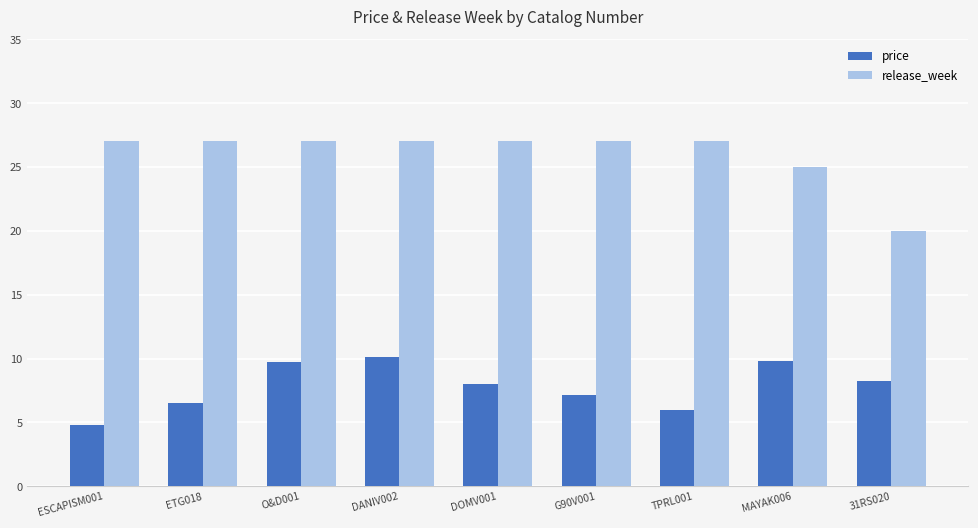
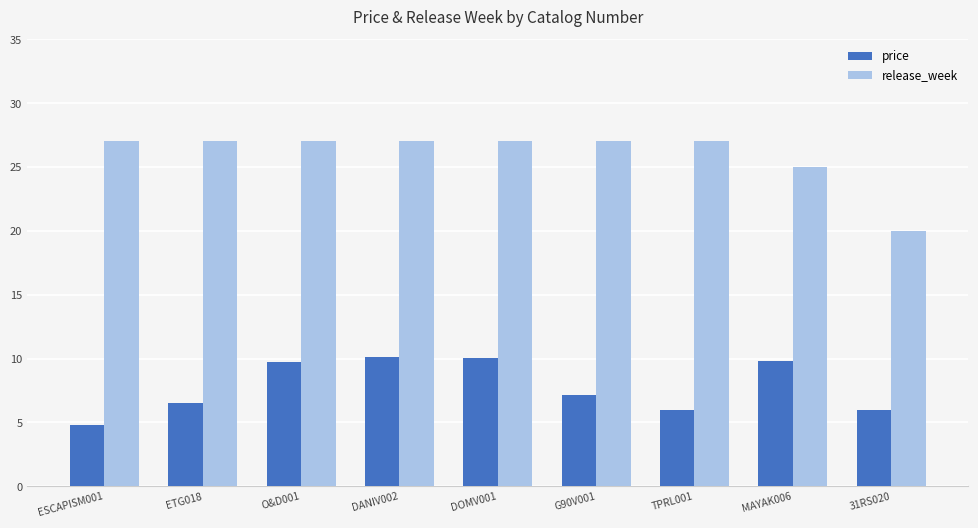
  {
    "price": {
      "ESCAPISM001": 4.8,
      "ETG018": 6.5,
      "O&D001": 9.7,
      "DANIV002": 10.1,
-     "DOMV001": 8.0,
+     "DOMV001": 10.0,
      "G90V001": 7.2,
      "TPRL001": 5.9,
      "MAYAK006": 9.8,
-     "31RS020": 8.2
+     "31RS020": 6.0
    },
    "release_week": {
      "ESCAPISM001": 27.0,
      "ETG018": 27.0,
      "O&D001": 27.0,
      "DANIV002": 27.0,
      "DOMV001": 27.0,
      "G90V001": 27.0,
      "TPRL001": 27.0,
      "MAYAK006": 25.0,
      "31RS020": 20.0
    }
  }
